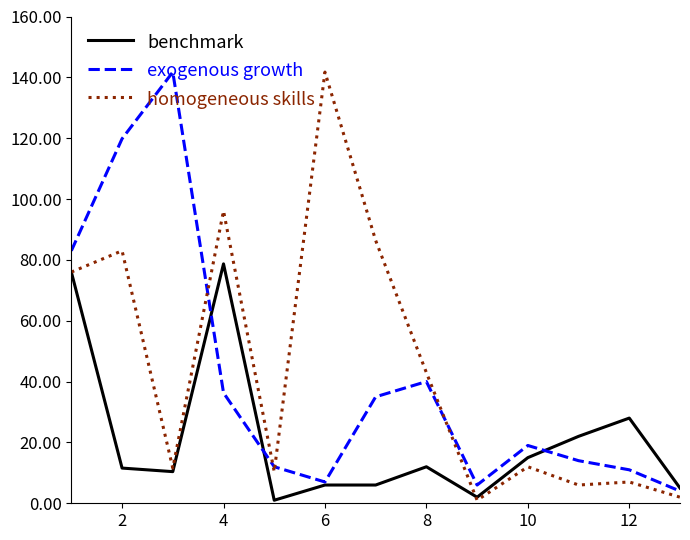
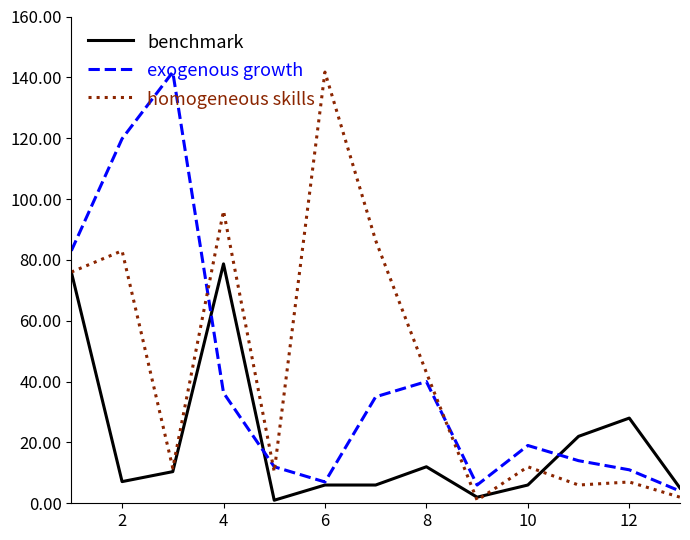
  {
    "benchmark": {
-     "2": 12,
+     "2": 7,
      "4": 79,
      "6": 6,
      "8": 12,
-     "10": 15,
+     "10": 6,
      "12": 28
    },
    "exogenous growth": {
      "2": 120,
      "4": 36,
      "6": 7,
      "8": 40,
      "10": 19,
      "12": 11
    },
    "homogeneous skills": {
      "2": 83,
      "4": 96,
      "6": 142,
      "8": 43,
      "10": 12,
      "12": 7
    }
  }
